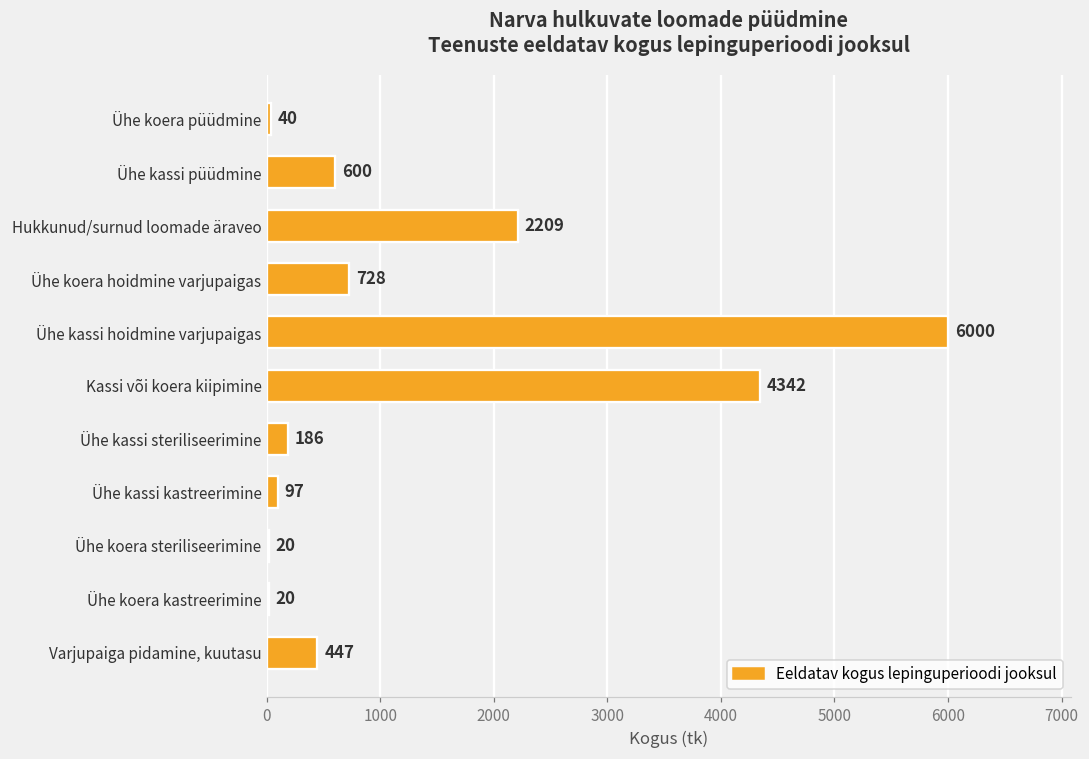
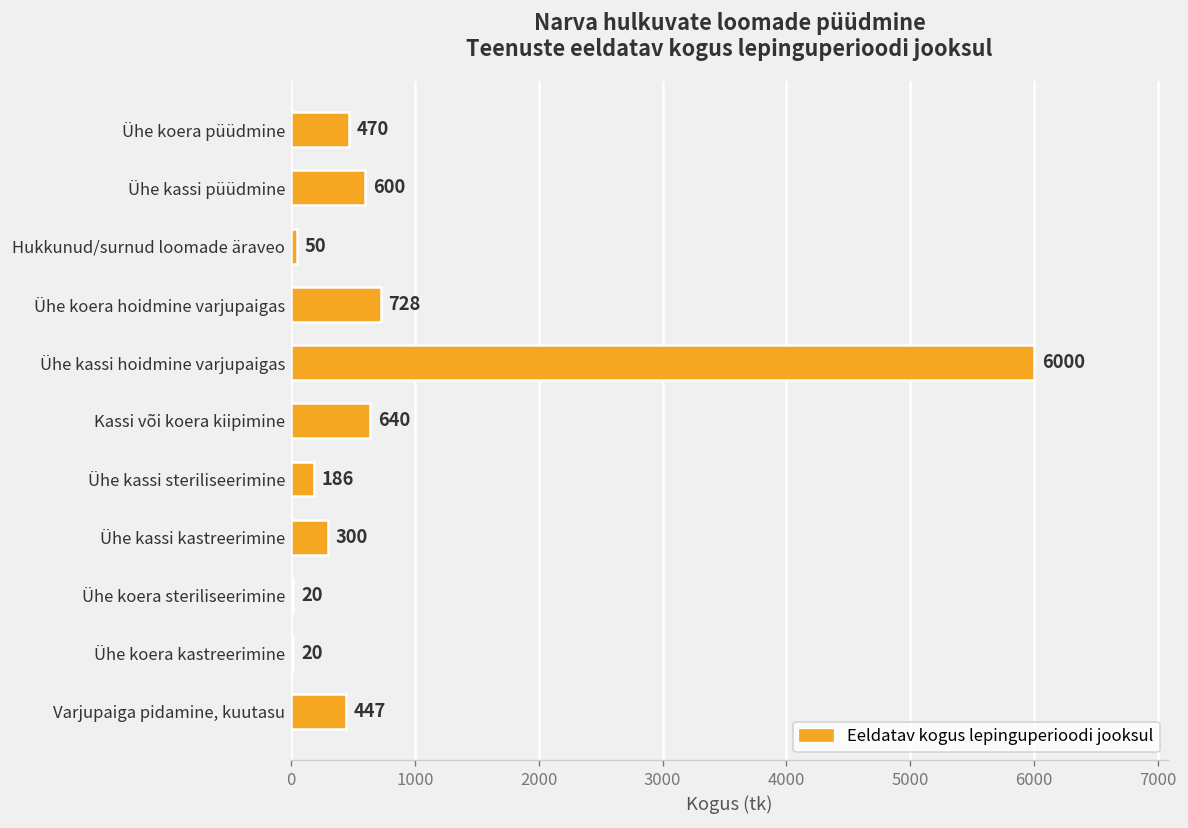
  {
-   "Ühe koera püüdmine": 40,
+   "Ühe koera püüdmine": 470,
    "Ühe kassi püüdmine": 600,
-   "Hukkunud/surnud loomade äraveo": 2209,
+   "Hukkunud/surnud loomade äraveo": 50,
    "Ühe koera hoidmine varjupaigas": 728,
    "Ühe kassi hoidmine varjupaigas": 6000,
-   "Kassi või koera kiipimine": 4342,
+   "Kassi või koera kiipimine": 640,
    "Ühe kassi steriliseerimine": 186,
-   "Ühe kassi kastreerimine": 97,
+   "Ühe kassi kastreerimine": 300,
    "Ühe koera steriliseerimine": 20,
    "Ühe koera kastreerimine": 20,
    "Varjupaiga pidamine, kuutasu": 447
  }
